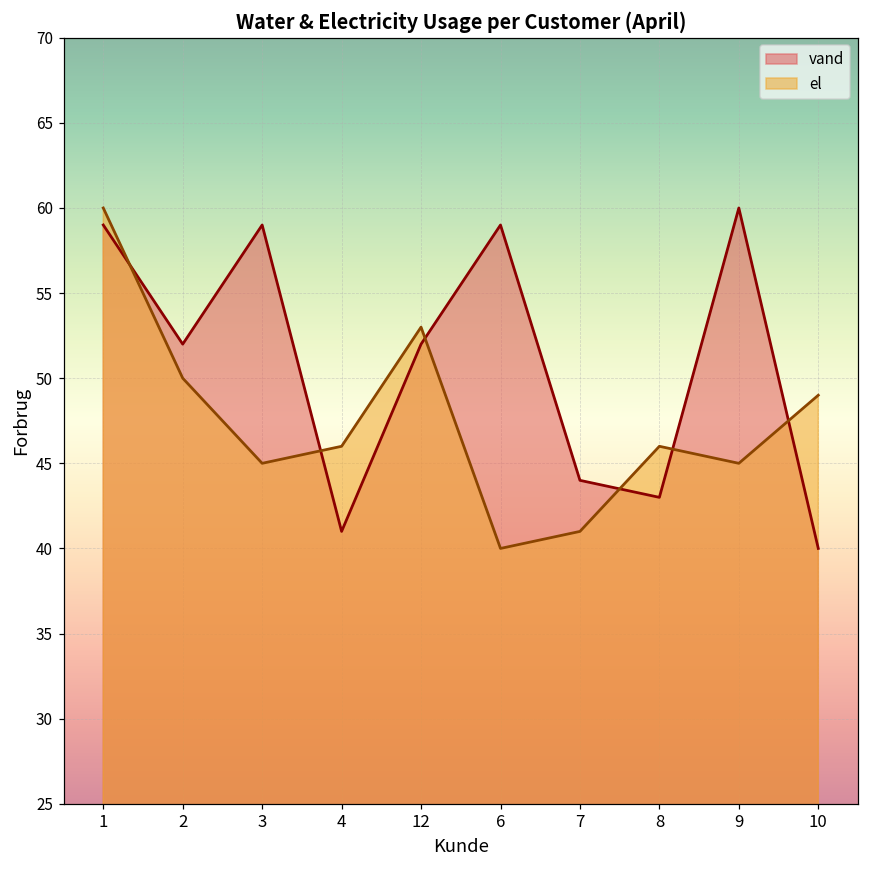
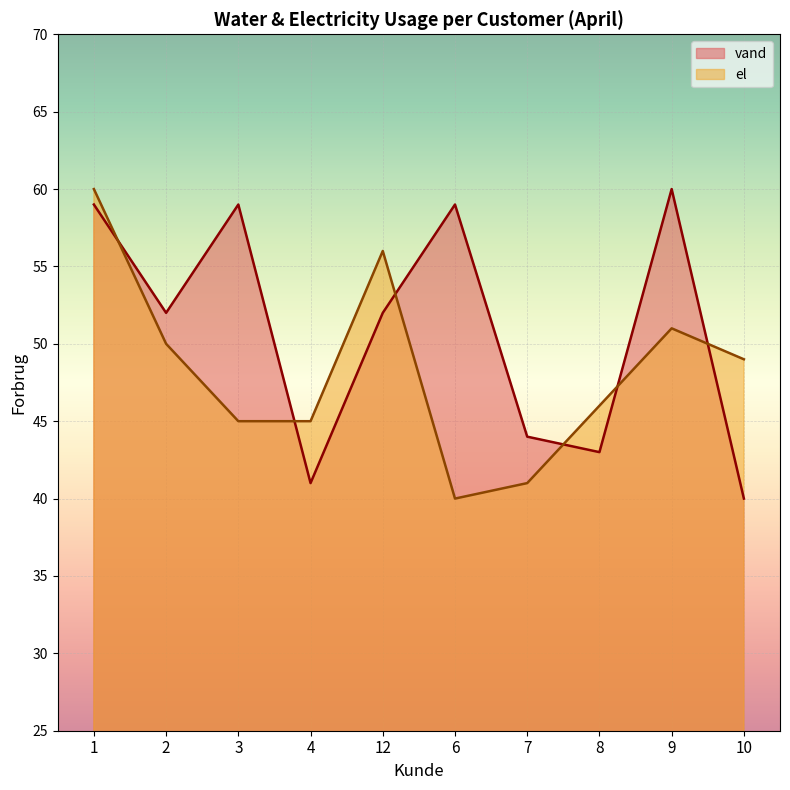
  {
    "vand": {
      "1": 59,
      "2": 52,
      "3": 59,
      "4": 41,
      "12": 52,
      "6": 59,
      "7": 44,
      "8": 43,
      "9": 60,
      "10": 40
    },
    "el": {
      "1": 60,
      "2": 50,
      "3": 45,
-     "4": 46,
-     "12": 53,
+     "4": 45,
+     "12": 56,
      "6": 40,
      "7": 41,
      "8": 46,
-     "9": 45,
+     "9": 51,
      "10": 49
    }
  }
